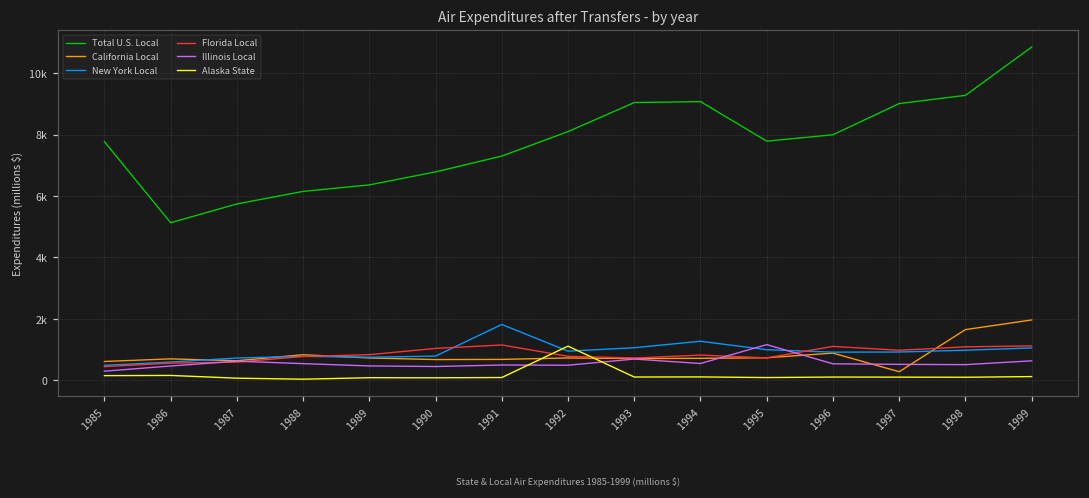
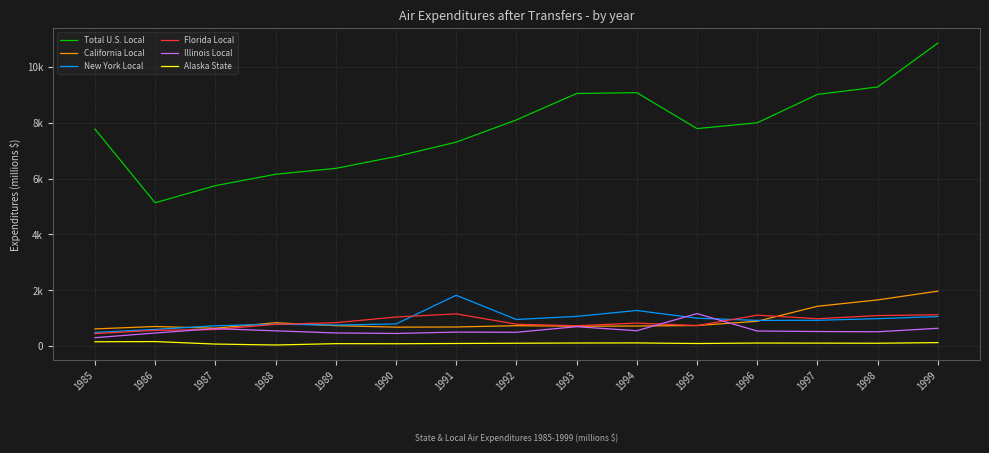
  {
    "Total U.S. Local": {
      "1985": 7800,
      "1986": 5100,
      "1987": 5700,
      "1988": 6200,
      "1989": 6400,
      "1990": 6800,
      "1991": 7300,
      "1992": 8100,
      "1993": 9000,
      "1994": 9100,
      "1995": 7800,
      "1996": 8000,
      "1997": 9000,
      "1998": 9300,
      "1999": 10900
    },
    "California Local": {
      "1985": 600,
      "1986": 700,
      "1990": 700,
      "1991": 700,
      "1994": 700,
-     "1997": 300,
+     "1997": 1400,
      "1998": 1700,
      "1999": 2000
    },
    "New York Local": {
      "1990": 800,
      "1991": 1800,
      "1992": 900,
      "1993": 1100,
      "1994": 1300,
      "1995": 1000,
      "1998": 1000
    },
    "Florida Local": {
      "1990": 1000,
      "1991": 1200,
      "1994": 800,
      "1996": 1100,
      "1998": 1100
    },
    "Illinois Local": {
      "1985": 300,
      "1986": 500,
      "1988": 500,
      "1989": 500,
      "1990": 400,
      "1991": 500,
      "1992": 500,
      "1994": 500,
      "1995": 1200,
      "1996": 500,
      "1997": 500,
      "1998": 500,
      "1999": 600
    },
    "Alaska State": {
      "1985": 200,
      "1986": 200,
      "1987": 100,
      "1988": 0,
      "1989": 100,
      "1990": 100,
      "1991": 100,
-     "1992": 1100,
+     "1992": 100,
      "1993": 100,
      "1994": 100,
      "1995": 100,
      "1996": 100,
      "1997": 100,
      "1998": 100,
      "1999": 100
    }
  }
